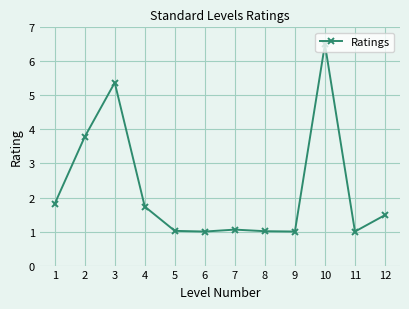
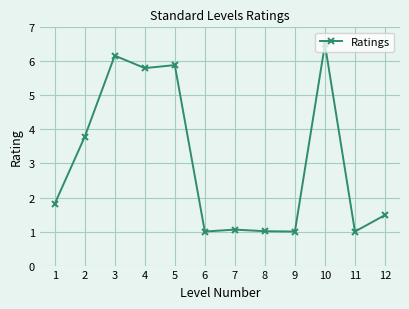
  {
    "1": 1.8,
    "2": 3.8,
-   "3": 5.4,
-   "4": 1.7,
-   "5": 1.0,
+   "3": 6.2,
+   "4": 5.8,
+   "5": 5.9,
    "6": 1.0,
    "7": 1.1,
    "8": 1.0,
    "9": 1.0,
    "11": 1.0,
    "12": 1.5
  }
